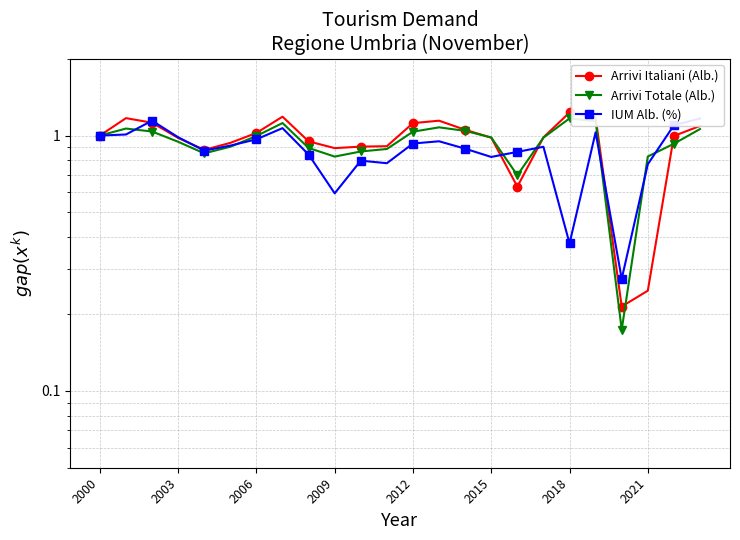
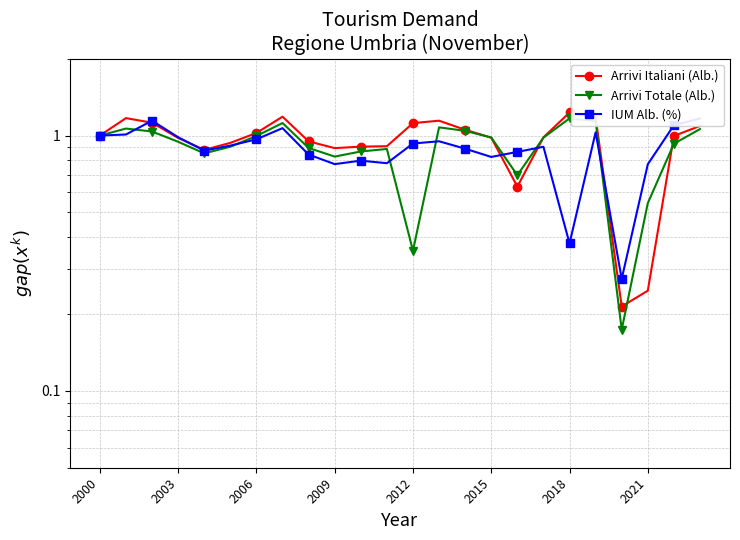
  {
    "Arrivi Italiani (Alb.)": {
      "2006": 1.02,
      "2009": 0.89,
      "2012": 1.1,
      "2018": 1.2,
      "2021": 0.25
    },
    "Arrivi Totale (Alb.)": {
      "2003": 0.95,
      "2006": 1.00,
      "2009": 0.83,
-     "2012": 1.04,
+     "2012": 0.35,
      "2018": 1.2,
-     "2021": 0.83
+     "2021": 0.54
    },
    "IUM Alb. (%)": {
      "2006": 0.97,
-     "2009": 0.59,
+     "2009": 0.77,
      "2012": 0.93,
      "2015": 0.82,
      "2018": 0.38,
      "2021": 0.77
    }
  }
